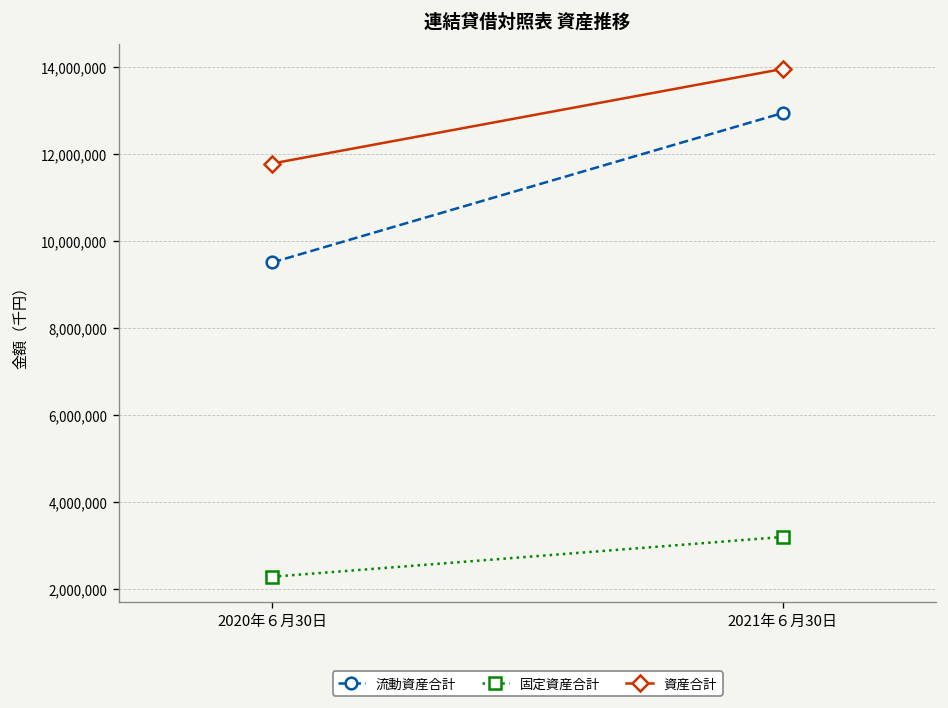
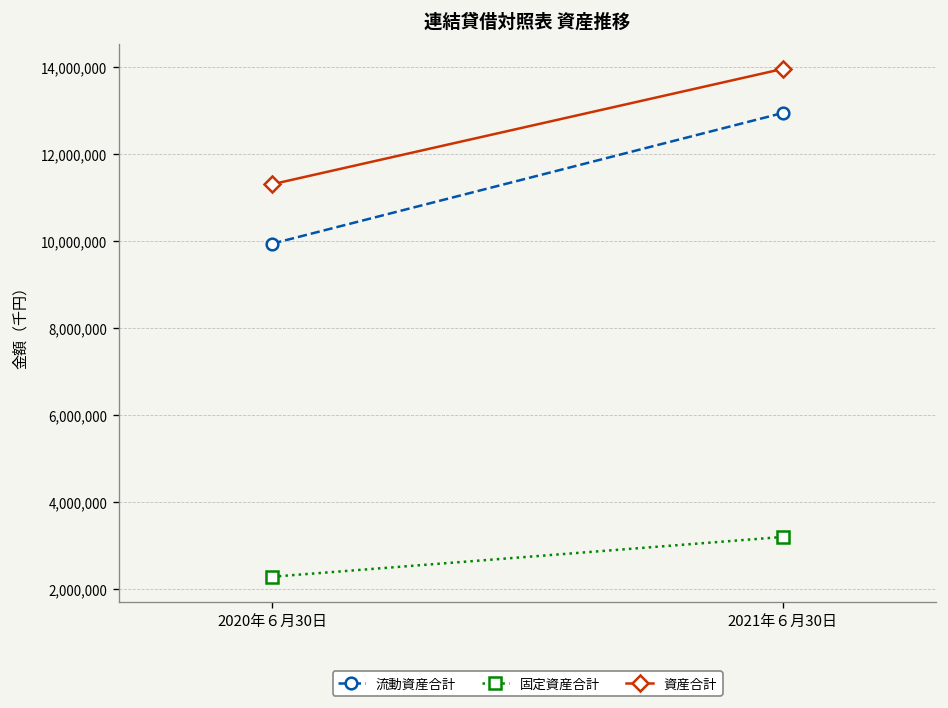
  {
    "流動資産合計": {
-     "2020年６月30日": "9,500,000",
+     "2020年６月30日": "9,900,000",
      "2021年６月30日": "12,900,000"
    },
    "固定資産合計": {
      "2020年６月30日": "2,300,000",
      "2021年６月30日": "3,200,000"
    },
    "資産合計": {
-     "2020年６月30日": "11,800,000",
+     "2020年６月30日": "11,300,000",
      "2021年６月30日": "14,000,000"
    }
  }
